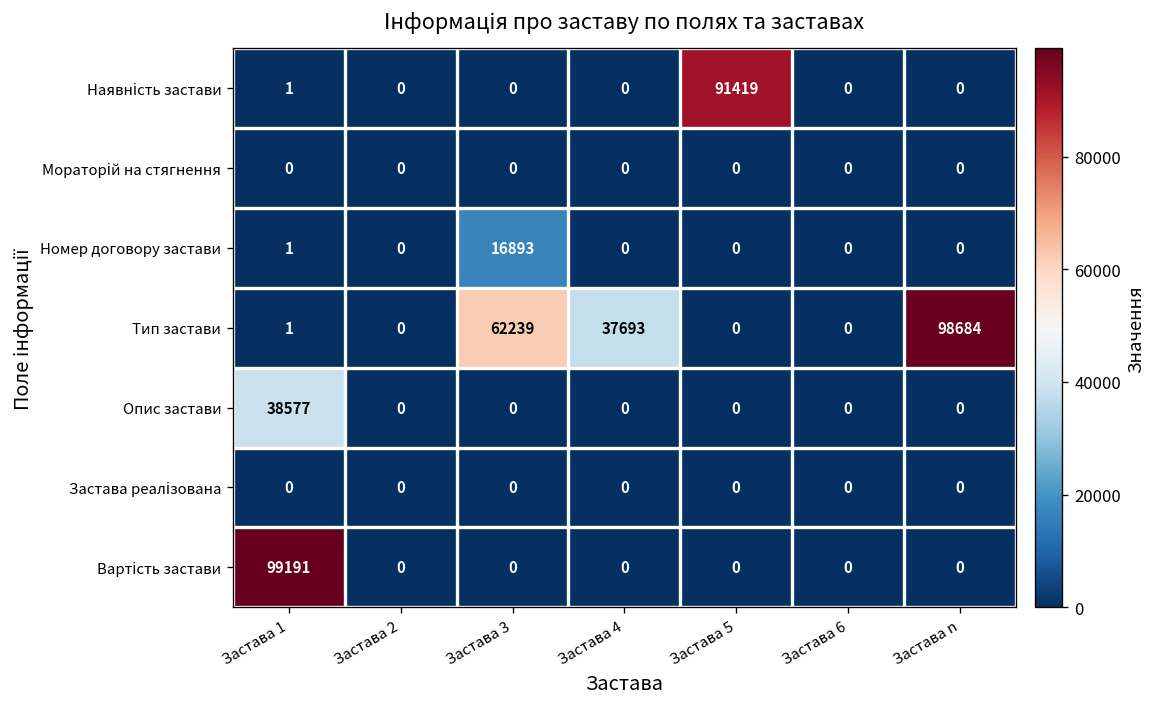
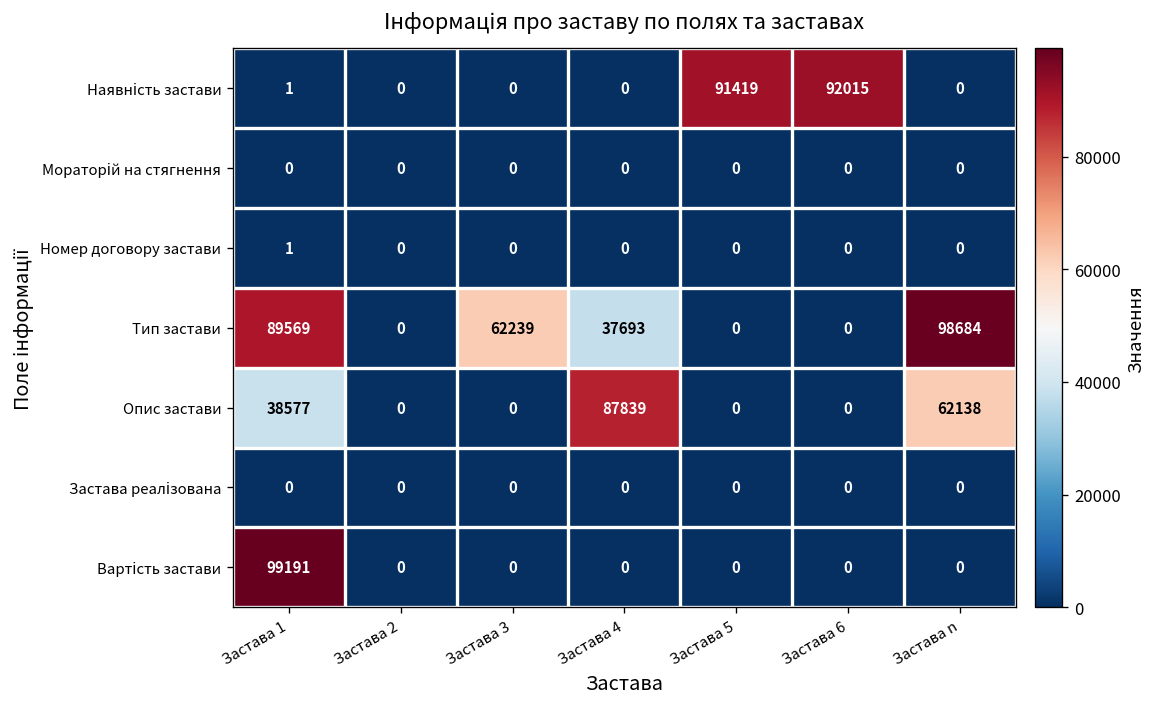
  {
    "Наявність застави": {
      "Застава 1": 1,
      "Застава 2": 0,
      "Застава 3": 0,
      "Застава 4": 0,
      "Застава 5": 91419,
-     "Застава 6": 0,
+     "Застава 6": 92015,
      "Застава n": 0
    },
    "Мораторій на стягнення": {
      "Застава 1": 0,
      "Застава 2": 0,
      "Застава 3": 0,
      "Застава 4": 0,
      "Застава 5": 0,
      "Застава 6": 0,
      "Застава n": 0
    },
    "Номер договору застави": {
      "Застава 1": 1,
      "Застава 2": 0,
-     "Застава 3": 16893,
+     "Застава 3": 0,
      "Застава 4": 0,
      "Застава 5": 0,
      "Застава 6": 0,
      "Застава n": 0
    },
    "Тип застави": {
-     "Застава 1": 1,
+     "Застава 1": 89569,
      "Застава 2": 0,
      "Застава 3": 62239,
      "Застава 4": 37693,
      "Застава 5": 0,
      "Застава 6": 0,
      "Застава n": 98684
    },
    "Опис застави": {
      "Застава 1": 38577,
      "Застава 2": 0,
      "Застава 3": 0,
-     "Застава 4": 0,
+     "Застава 4": 87839,
      "Застава 5": 0,
      "Застава 6": 0,
-     "Застава n": 0
+     "Застава n": 62138
    },
    "Застава реалізована": {
      "Застава 1": 0,
      "Застава 2": 0,
      "Застава 3": 0,
      "Застава 4": 0,
      "Застава 5": 0,
      "Застава 6": 0,
      "Застава n": 0
    },
    "Вартість застави": {
      "Застава 1": 99191,
      "Застава 2": 0,
      "Застава 3": 0,
      "Застава 4": 0,
      "Застава 5": 0,
      "Застава 6": 0,
      "Застава n": 0
    }
  }
